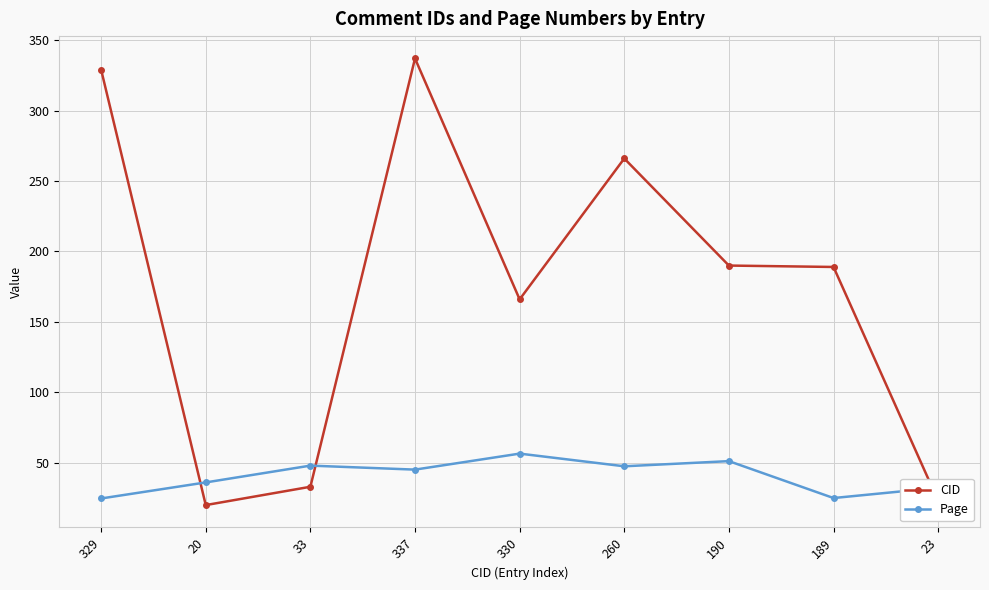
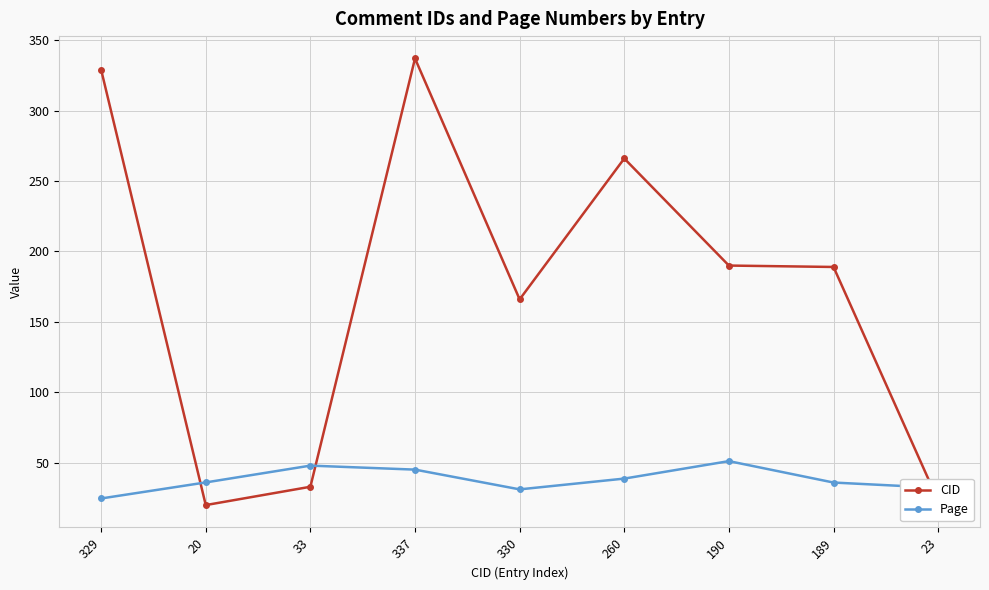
  {
    "CID": {
      "329": 329,
      "20": 20,
      "33": 33,
      "337": 337,
      "330": 166,
      "260": 266,
      "190": 190,
      "189": 189
    },
    "Page": {
      "329": 25,
      "20": 36,
      "33": 48,
      "337": 45,
-     "330": 57,
-     "260": 48,
+     "330": 31,
+     "260": 39,
      "190": 51,
-     "189": 25
+     "189": 36
    }
  }
